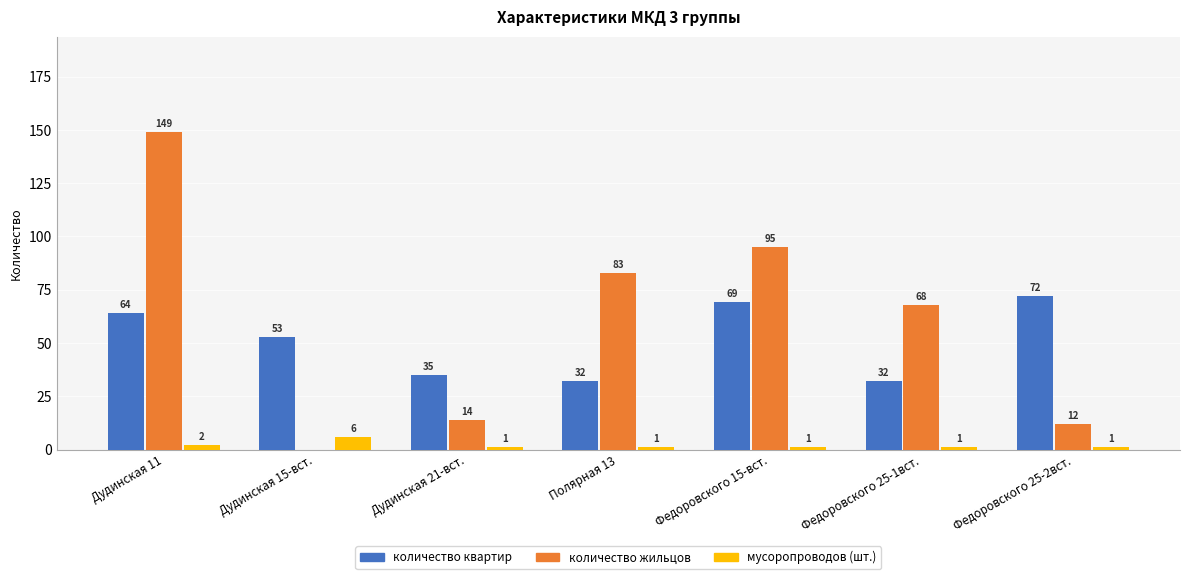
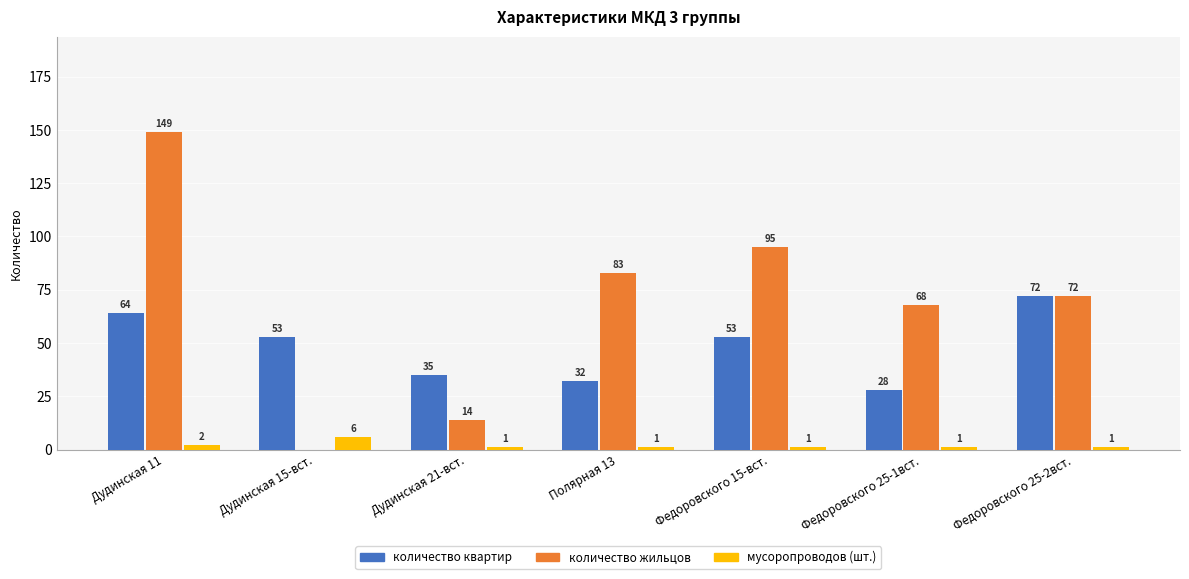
  {
    "количество квартир": {
      "Дудинская 11": 64,
      "Дудинская 15-вст.": 53,
      "Дудинская 21-вст.": 35,
      "Полярная 13": 32,
-     "Федоровского 15-вст.": 69,
-     "Федоровского 25-1вст.": 32,
+     "Федоровского 15-вст.": 53,
+     "Федоровского 25-1вст.": 28,
      "Федоровского 25-2вст.": 72
    },
    "количество жильцов": {
      "Дудинская 11": 149,
      "Дудинская 21-вст.": 14,
      "Полярная 13": 83,
      "Федоровского 15-вст.": 95,
      "Федоровского 25-1вст.": 68,
-     "Федоровского 25-2вст.": 12
+     "Федоровского 25-2вст.": 72
    },
    "мусоропроводов (шт.)": {
      "Дудинская 11": 2,
      "Дудинская 15-вст.": 6,
      "Дудинская 21-вст.": 1,
      "Полярная 13": 1,
      "Федоровского 15-вст.": 1,
      "Федоровского 25-1вст.": 1,
      "Федоровского 25-2вст.": 1
    }
  }
